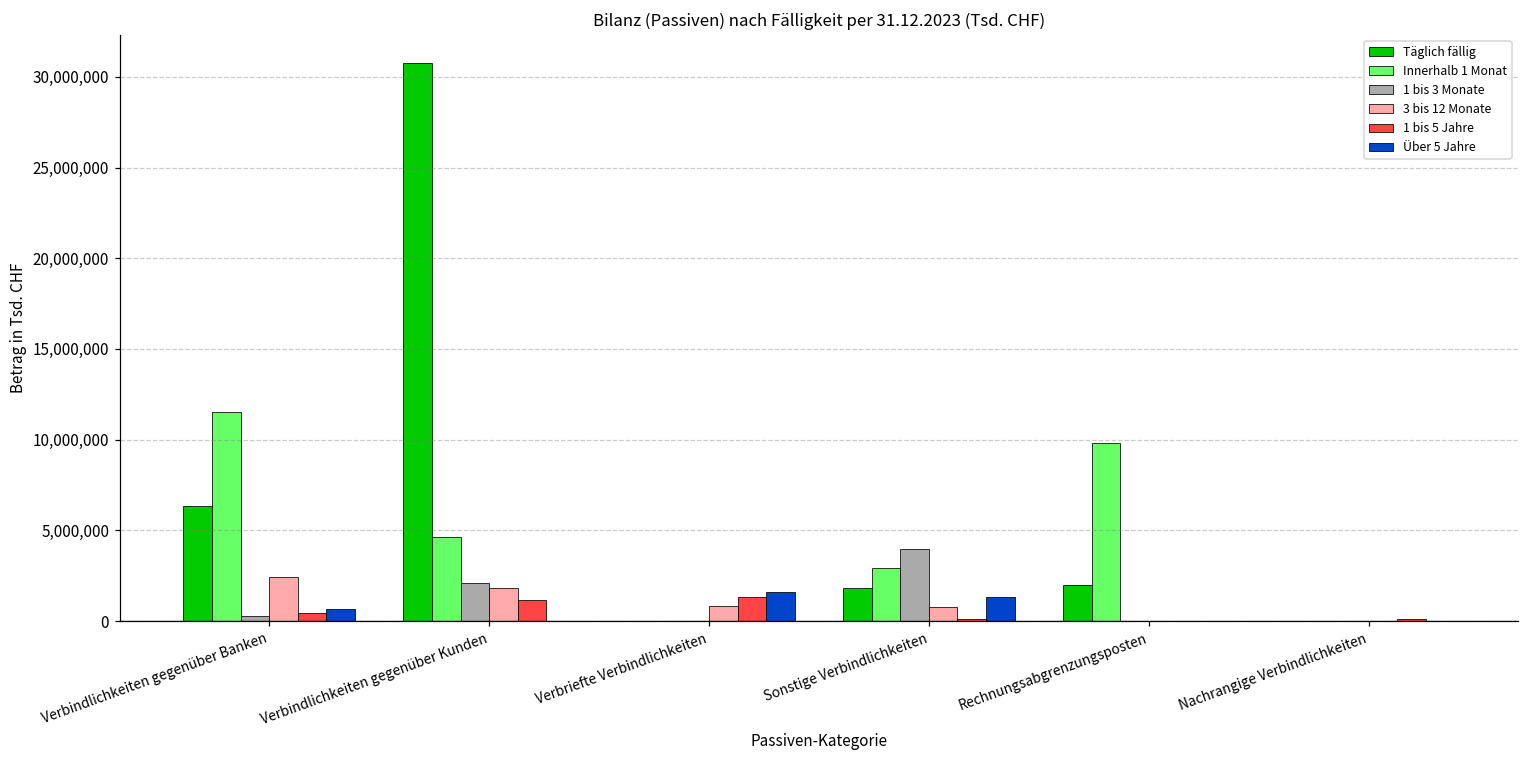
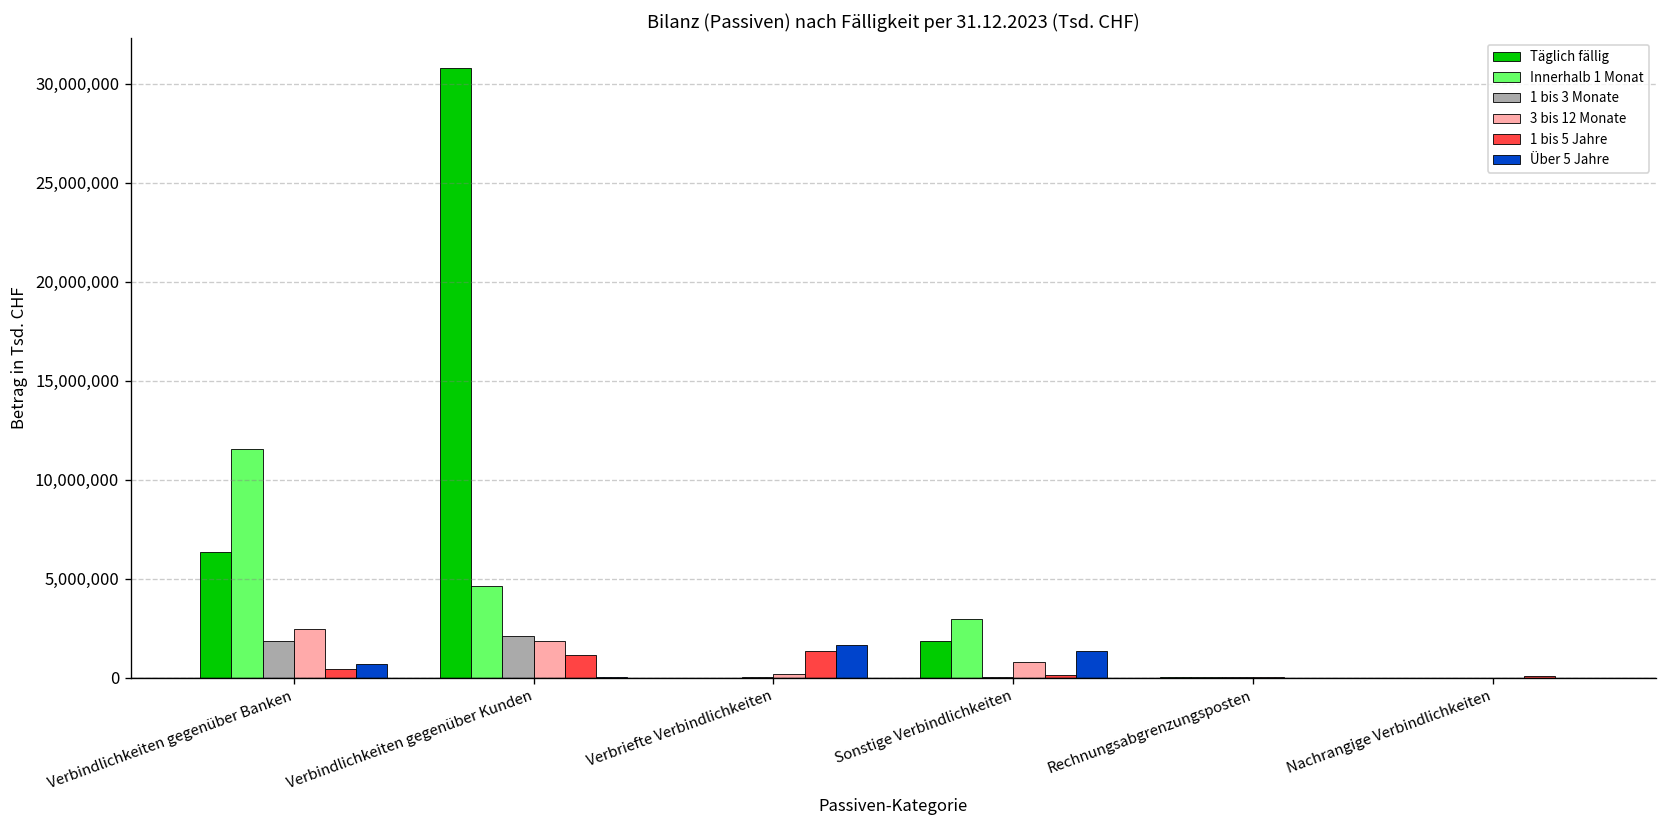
  {
    "Täglich fällig": {
      "Verbindlichkeiten gegenüber Banken": "6,300,000",
      "Verbindlichkeiten gegenüber Kunden": "30,800,000",
      "Verbriefte Verbindlichkeiten": "0",
      "Sonstige Verbindlichkeiten": "1,800,000",
-     "Rechnungsabgrenzungsposten": "2,000,000",
+     "Rechnungsabgrenzungsposten": "0",
      "Nachrangige Verbindlichkeiten": "0"
    },
    "Innerhalb 1 Monat": {
      "Verbindlichkeiten gegenüber Banken": "11,500,000",
      "Verbindlichkeiten gegenüber Kunden": "4,600,000",
      "Sonstige Verbindlichkeiten": "3,000,000",
-     "Rechnungsabgrenzungsposten": "9,800,000",
+     "Rechnungsabgrenzungsposten": "0",
      "Nachrangige Verbindlichkeiten": "0"
    },
    "1 bis 3 Monate": {
-     "Verbindlichkeiten gegenüber Banken": "300,000",
+     "Verbindlichkeiten gegenüber Banken": "1,800,000",
      "Verbindlichkeiten gegenüber Kunden": "2,100,000",
-     "Sonstige Verbindlichkeiten": "4,000,000",
+     "Sonstige Verbindlichkeiten": "0",
      "Nachrangige Verbindlichkeiten": "0"
    },
    "3 bis 12 Monate": {
      "Verbindlichkeiten gegenüber Banken": "2,400,000",
      "Verbindlichkeiten gegenüber Kunden": "1,800,000",
-     "Verbriefte Verbindlichkeiten": "800,000",
+     "Verbriefte Verbindlichkeiten": "200,000",
      "Sonstige Verbindlichkeiten": "800,000",
      "Nachrangige Verbindlichkeiten": "0"
    },
    "1 bis 5 Jahre": {
      "Verbindlichkeiten gegenüber Banken": "400,000",
      "Verbindlichkeiten gegenüber Kunden": "1,200,000",
      "Verbriefte Verbindlichkeiten": "1,400,000"
    },
    "Über 5 Jahre": {
      "Verbindlichkeiten gegenüber Banken": "700,000",
      "Verbriefte Verbindlichkeiten": "1,600,000",
      "Sonstige Verbindlichkeiten": "1,300,000",
      "Nachrangige Verbindlichkeiten": "0"
    }
  }
